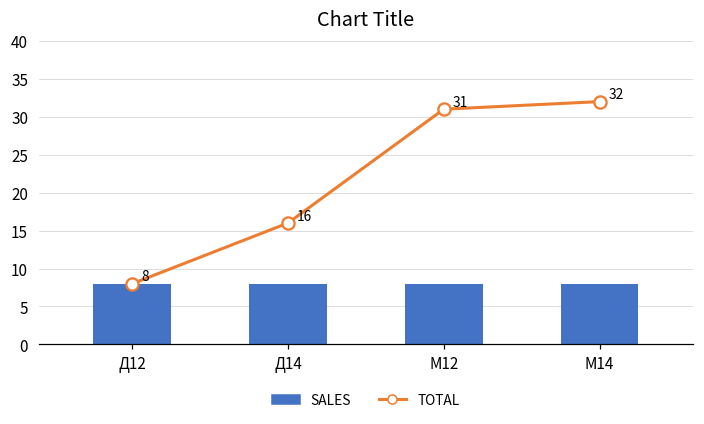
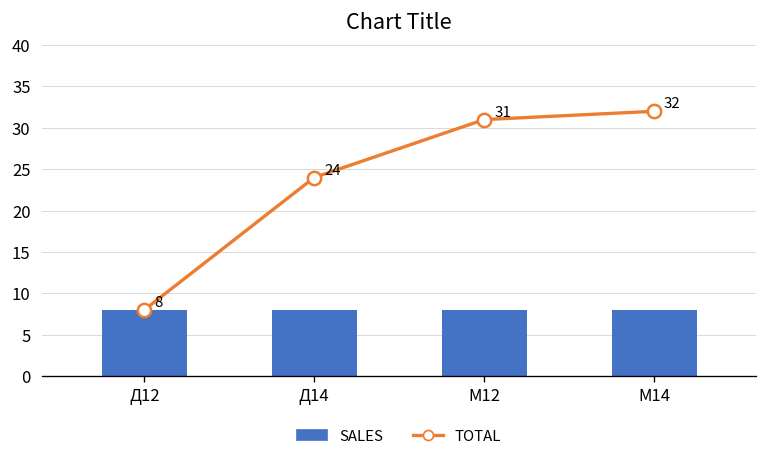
  {
    "TOTAL": {
      "Д12": 8,
-     "Д14": 16,
+     "Д14": 24,
      "М12": 31,
      "М14": 32
    },
    "SALES": {
      "Д12": 8
    }
  }
